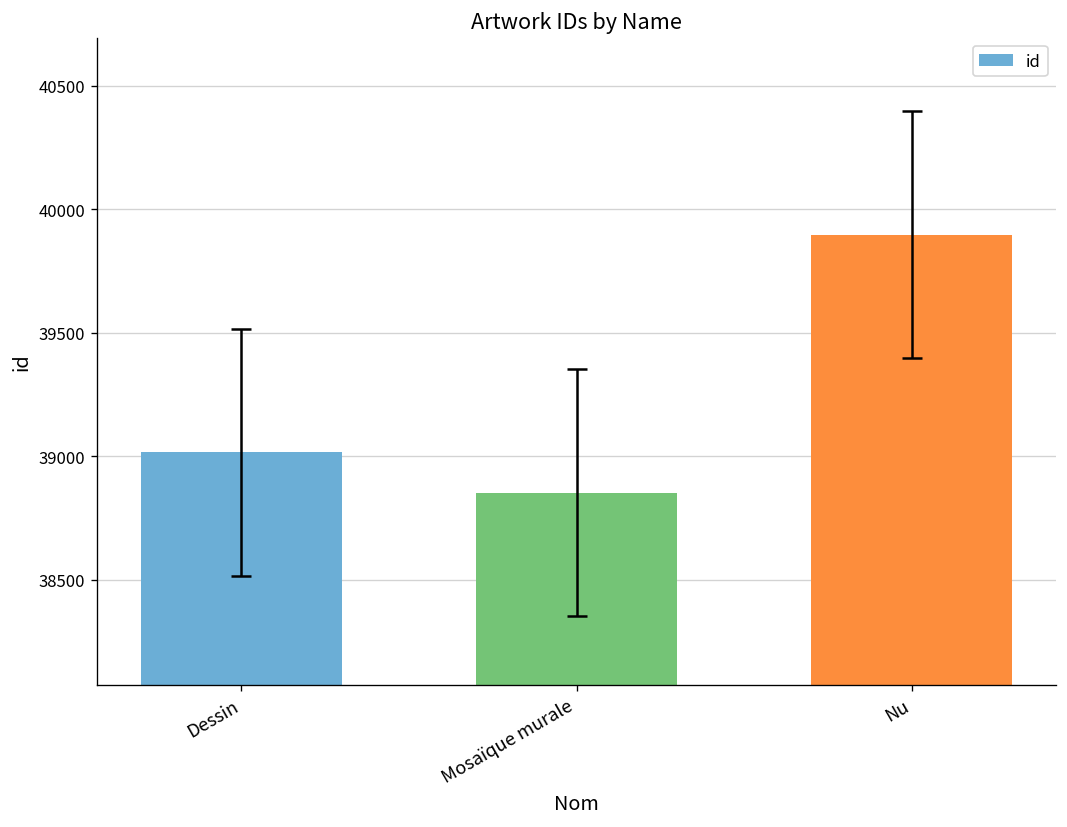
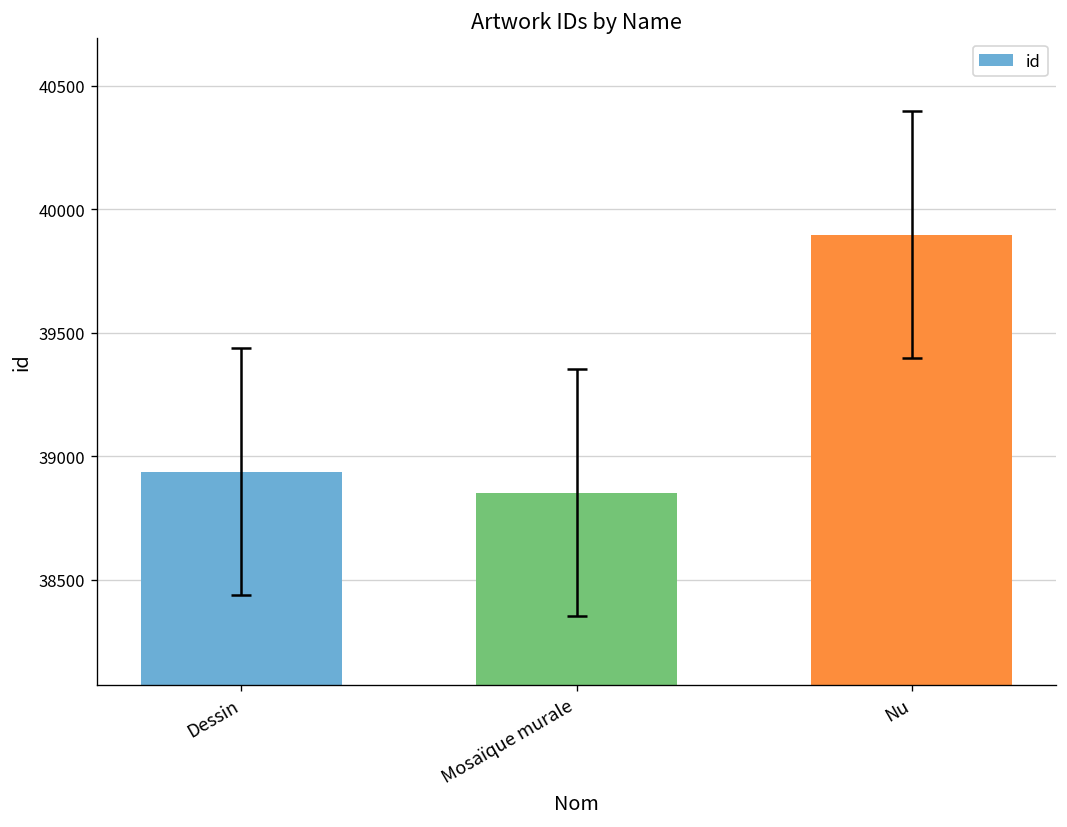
  {
    "id": {
-     "Dessin": 39020,
+     "Dessin": 38940,
      "Mosaïque murale": 38850,
      "Nu": 39900
    }
  }
